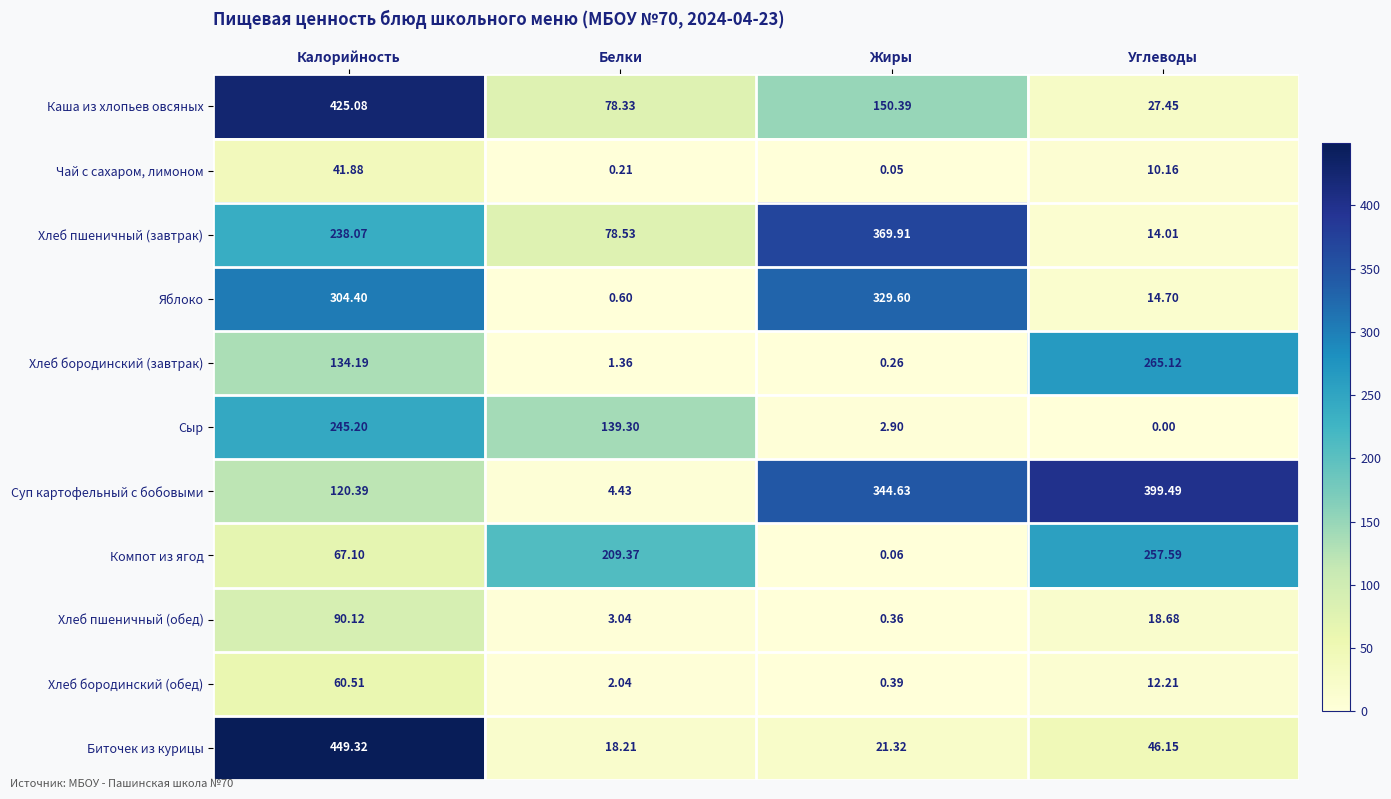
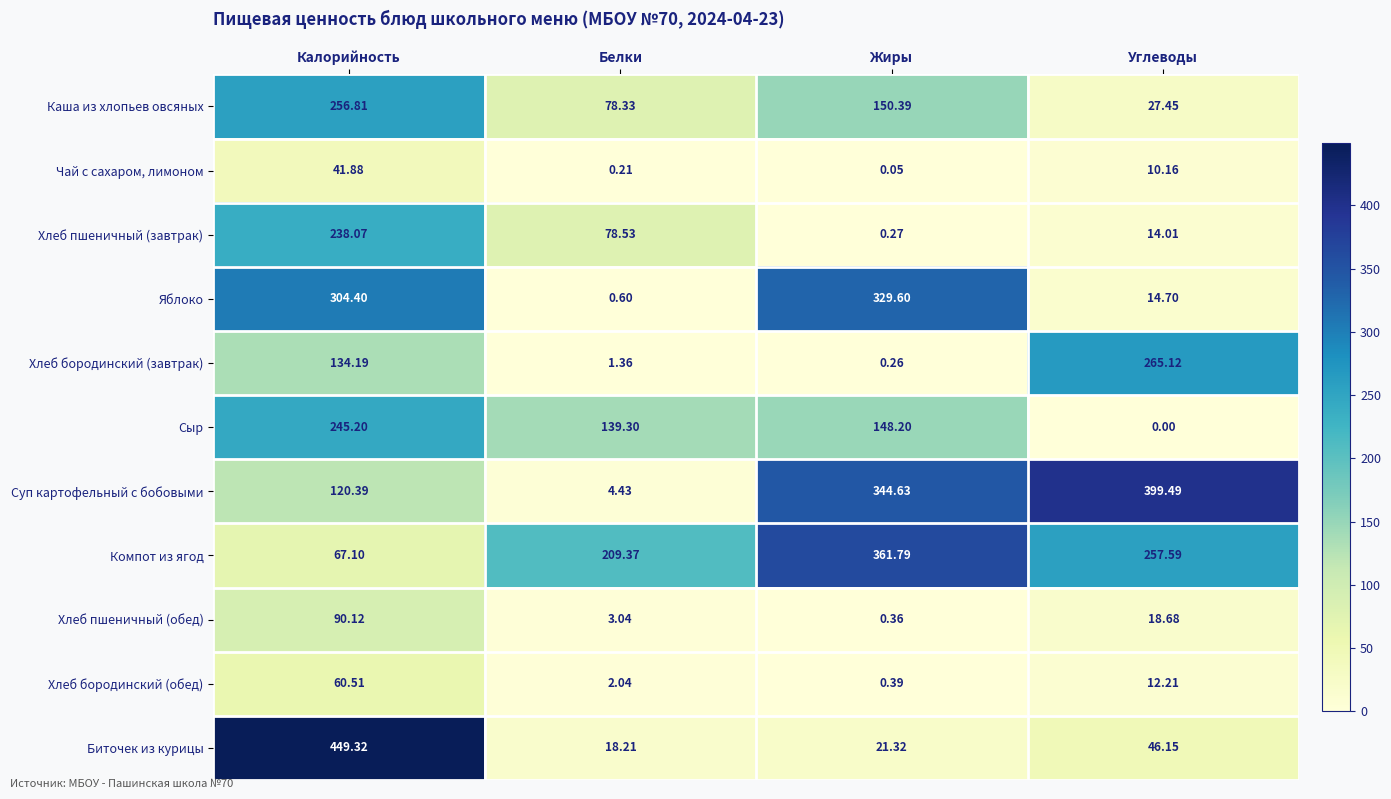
  {
    "Каша из хлопьев овсяных": {
-     "Калорийность": 425.08,
+     "Калорийность": 256.81,
      "Белки": 78.33,
      "Жиры": 150.39,
      "Углеводы": 27.45
    },
    "Чай с сахаром, лимоном": {
      "Калорийность": 41.88,
      "Белки": 0.21,
      "Жиры": 0.05,
      "Углеводы": 10.16
    },
    "Хлеб пшеничный (завтрак)": {
      "Калорийность": 238.07,
      "Белки": 78.53,
-     "Жиры": 369.91,
+     "Жиры": 0.27,
      "Углеводы": 14.01
    },
    "Яблоко": {
      "Калорийность": 304.40,
      "Белки": 0.60,
      "Жиры": 329.60,
      "Углеводы": 14.70
    },
    "Хлеб бородинский (завтрак)": {
      "Калорийность": 134.19,
      "Белки": 1.36,
      "Жиры": 0.26,
      "Углеводы": 265.12
    },
    "Сыр": {
      "Калорийность": 245.20,
      "Белки": 139.30,
-     "Жиры": 2.90,
+     "Жиры": 148.20,
      "Углеводы": 0.00
    },
    "Суп картофельный с бобовыми": {
      "Калорийность": 120.39,
      "Белки": 4.43,
      "Жиры": 344.63,
      "Углеводы": 399.49
    },
    "Компот из ягод": {
      "Калорийность": 67.10,
      "Белки": 209.37,
-     "Жиры": 0.06,
+     "Жиры": 361.79,
      "Углеводы": 257.59
    },
    "Хлеб пшеничный (обед)": {
      "Калорийность": 90.12,
      "Белки": 3.04,
      "Жиры": 0.36,
      "Углеводы": 18.68
    },
    "Хлеб бородинский (обед)": {
      "Калорийность": 60.51,
      "Белки": 2.04,
      "Жиры": 0.39,
      "Углеводы": 12.21
    },
    "Биточек из курицы": {
      "Калорийность": 449.32,
      "Белки": 18.21,
      "Жиры": 21.32,
      "Углеводы": 46.15
    }
  }
